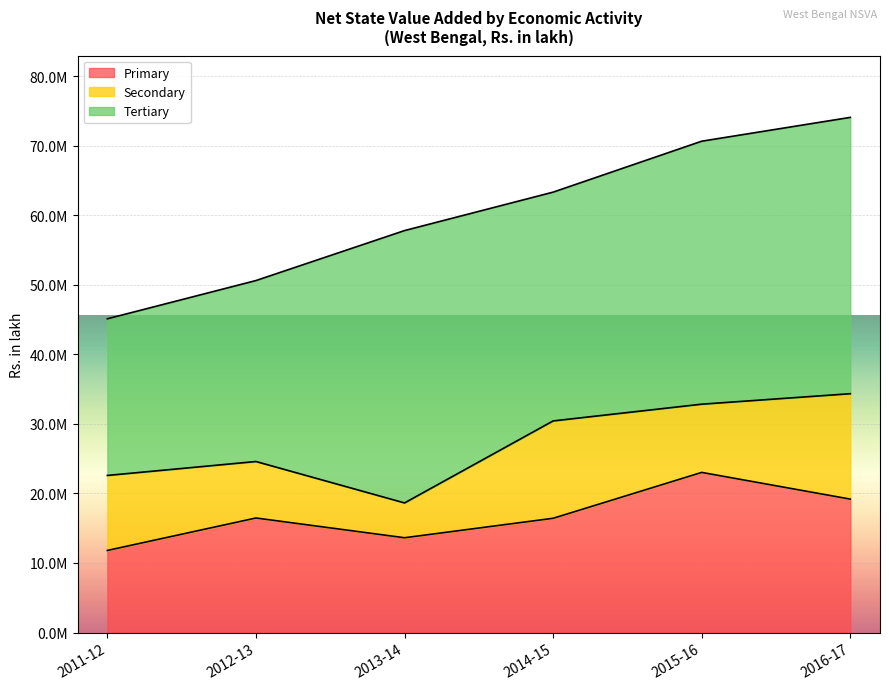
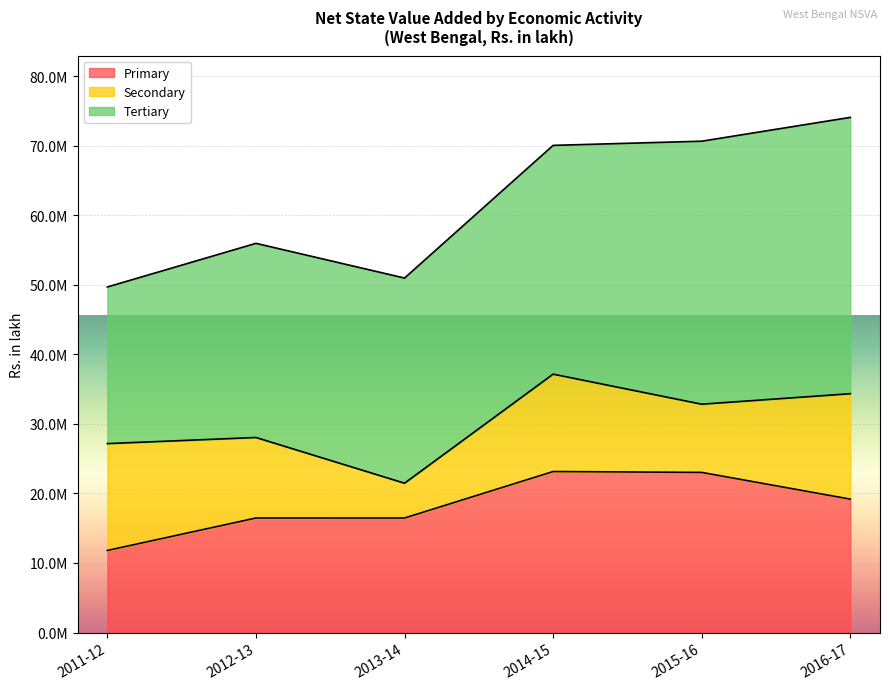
  {
    "Primary": {
      "2011-12": 12000000,
      "2012-13": 16000000,
-     "2013-14": 14000000,
-     "2014-15": 16000000,
+     "2013-14": 16000000,
+     "2014-15": 23000000,
      "2015-16": 23000000,
      "2016-17": 19000000
    },
    "Secondary": {
-     "2011-12": 11000000,
-     "2012-13": 8000000,
+     "2011-12": 15000000,
+     "2012-13": 12000000,
      "2013-14": 5000000,
      "2014-15": 14000000,
      "2015-16": 10000000,
      "2016-17": 15000000
    },
    "Tertiary": {
      "2011-12": 23000000,
-     "2012-13": 26000000,
-     "2013-14": 39000000,
+     "2012-13": 28000000,
+     "2013-14": 30000000,
      "2014-15": 33000000,
      "2015-16": 38000000,
      "2016-17": 40000000
    }
  }
